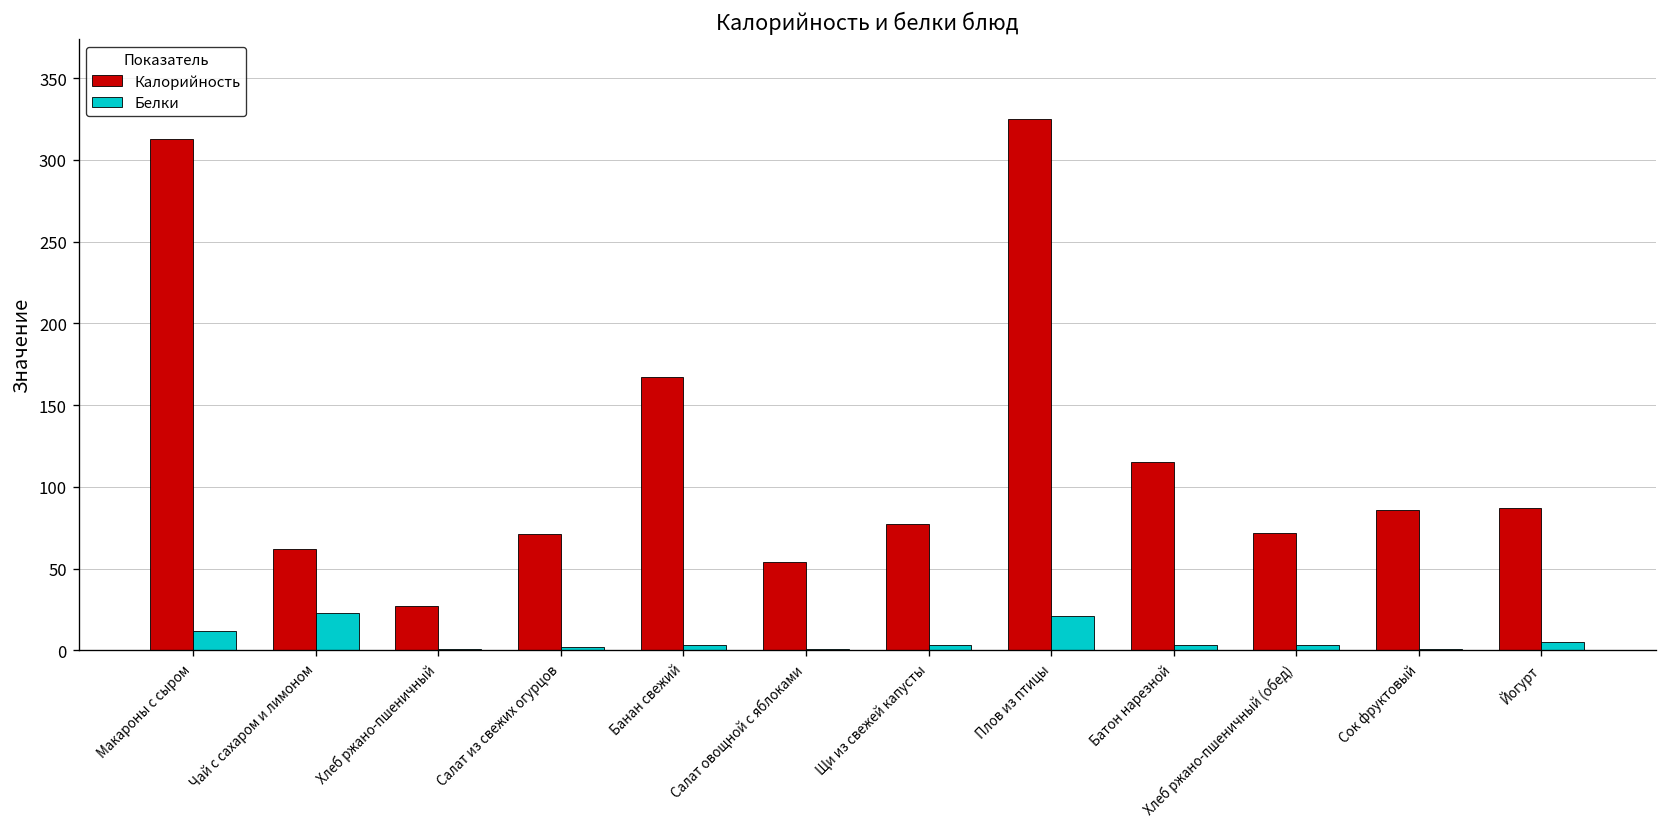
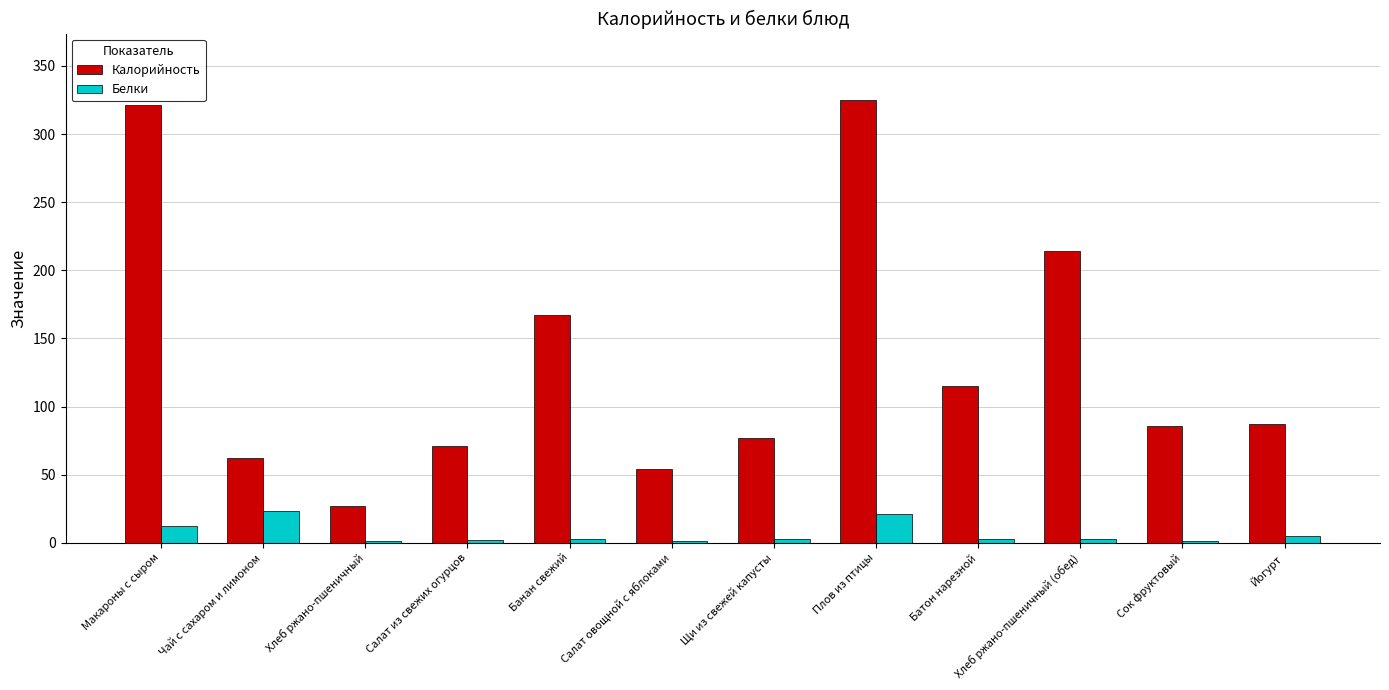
  {
    "Калорийность": {
-     "Макароны с сыром": 313,
+     "Макароны с сыром": 321,
      "Чай с сахаром и лимоном": 62,
      "Хлеб ржано-пшеничный": 27,
      "Салат из свежих огурцов": 71,
      "Банан свежий": 167,
      "Салат овощной с яблоками": 54,
      "Щи из свежей капусты": 77,
      "Плов из птицы": 325,
      "Батон нарезной": 115,
-     "Хлеб ржано-пшеничный (обед)": 72,
+     "Хлеб ржано-пшеничный (обед)": 214,
      "Сок фруктовый": 86,
      "Йогурт": 87
    },
    "Белки": {
      "Макароны с сыром": 12,
      "Чай с сахаром и лимоном": 23,
      "Салат из свежих огурцов": 2,
      "Банан свежий": 3,
      "Щи из свежей капусты": 3,
      "Плов из птицы": 21,
      "Батон нарезной": 3,
      "Хлеб ржано-пшеничный (обед)": 3,
      "Йогурт": 5
    }
  }
